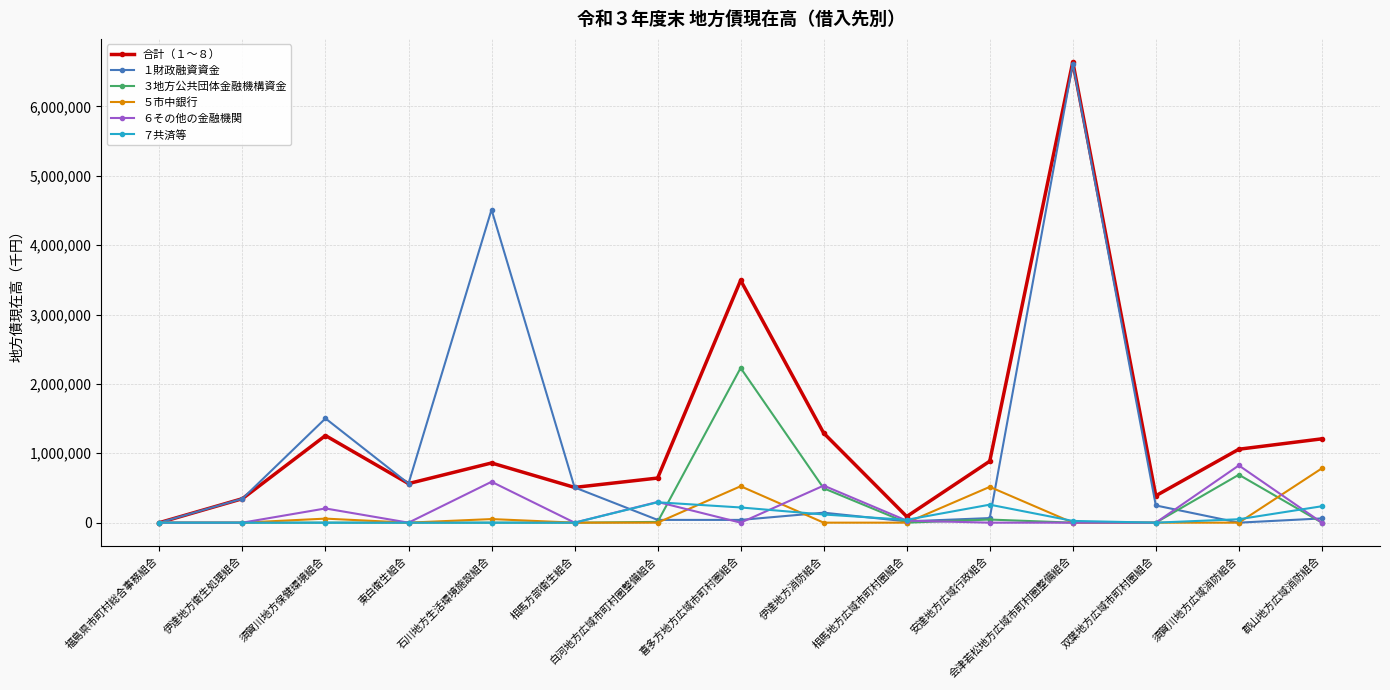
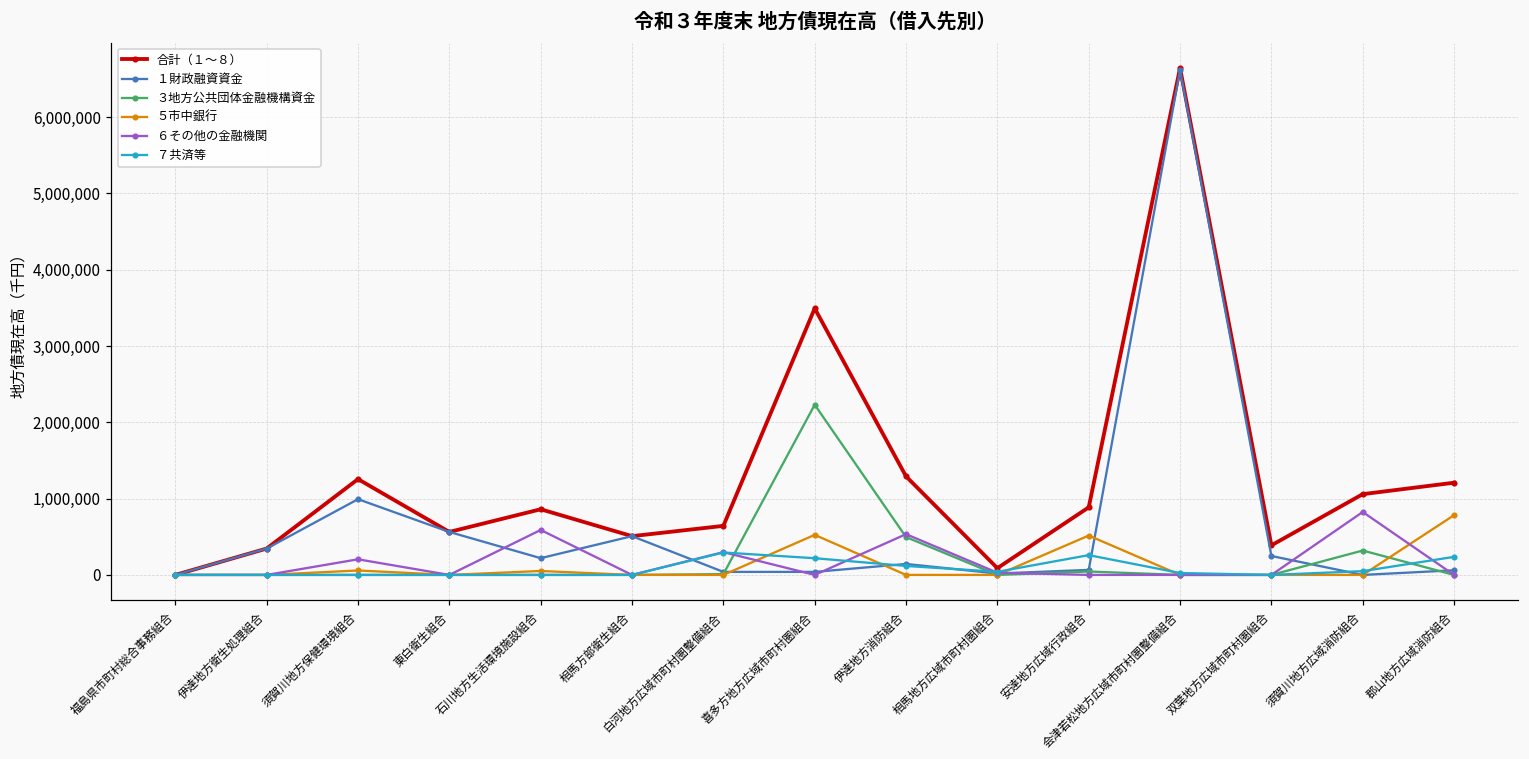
  {
    "合計（１～８）": {
      "須賀川地方保健環境組合": "1,300,000",
      "石川地方生活環境施設組合": "900,000",
      "白河地方広域市町村圏整備組合": "600,000",
      "喜多方地方広域市町村圏組合": "3,500,000",
      "伊達地方消防組合": "1,300,000",
      "相馬地方広域市町村圏組合": "100,000",
      "安達地方広域行政組合": "900,000",
      "双葉地方広域市町村圏組合": "400,000",
      "須賀川地方広域消防組合": "1,100,000",
      "郡山地方広域消防組合": "1,200,000"
    },
    "１財政融資資金": {
-     "須賀川地方保健環境組合": "1,500,000",
-     "石川地方生活環境施設組合": "4,500,000",
+     "須賀川地方保健環境組合": "1,000,000",
+     "石川地方生活環境施設組合": "200,000",
      "喜多方地方広域市町村圏組合": "0",
      "双葉地方広域市町村圏組合": "200,000",
      "郡山地方広域消防組合": "100,000"
    },
    "３地方公共団体金融機構資金": {
      "喜多方地方広域市町村圏組合": "2,200,000",
      "伊達地方消防組合": "500,000",
-     "須賀川地方広域消防組合": "700,000"
+     "須賀川地方広域消防組合": "300,000"
    },
    "５市中銀行": {
      "須賀川地方保健環境組合": "100,000",
      "石川地方生活環境施設組合": "100,000",
      "喜多方地方広域市町村圏組合": "500,000",
      "伊達地方消防組合": "0",
      "安達地方広域行政組合": "500,000",
      "郡山地方広域消防組合": "800,000"
    },
    "６その他の金融機関": {
      "須賀川地方保健環境組合": "200,000",
      "石川地方生活環境施設組合": "600,000",
      "喜多方地方広域市町村圏組合": "0",
      "伊達地方消防組合": "500,000",
      "安達地方広域行政組合": "0",
      "須賀川地方広域消防組合": "800,000"
    },
    "７共済等": {
      "喜多方地方広域市町村圏組合": "200,000",
      "安達地方広域行政組合": "300,000",
      "須賀川地方広域消防組合": "0",
      "郡山地方広域消防組合": "200,000"
    }
  }
